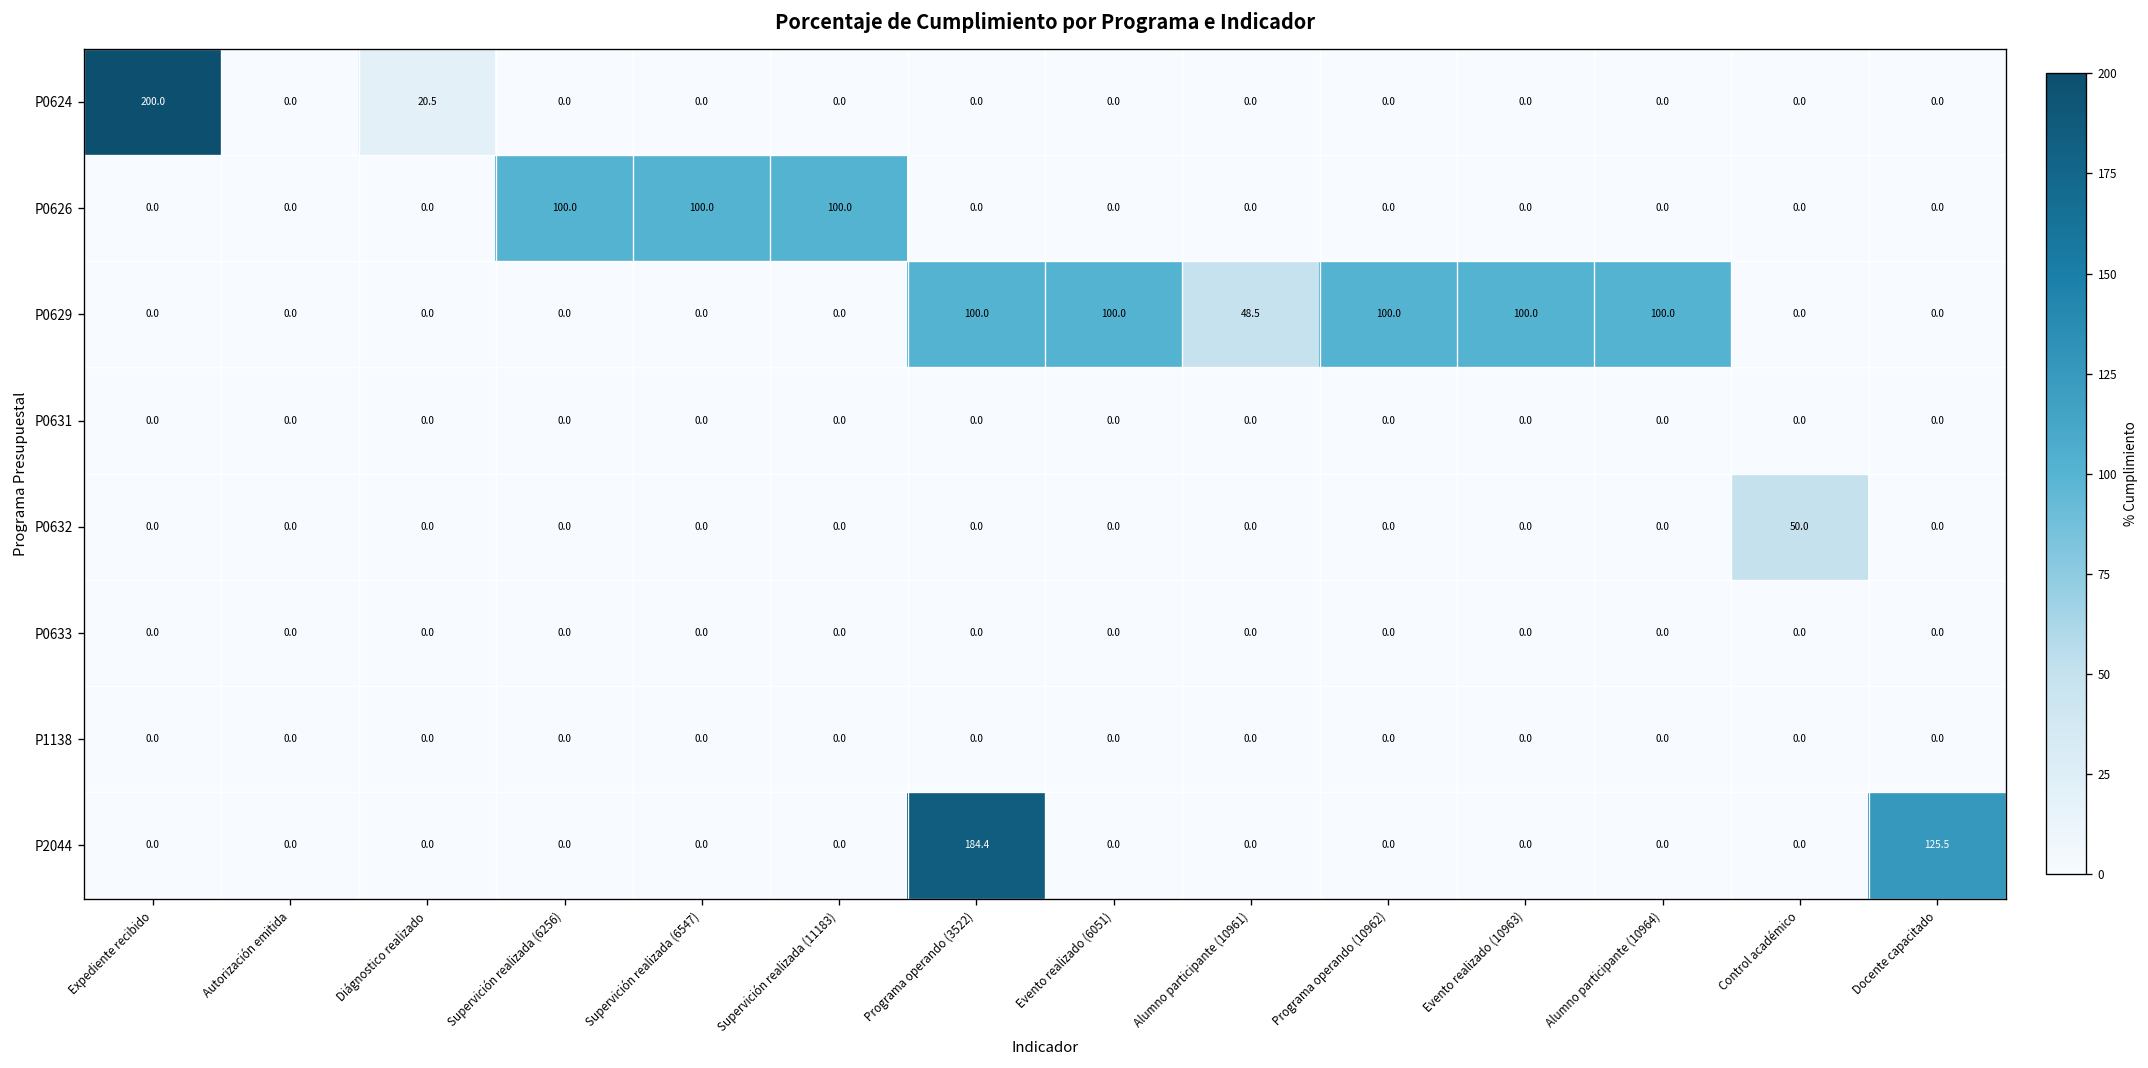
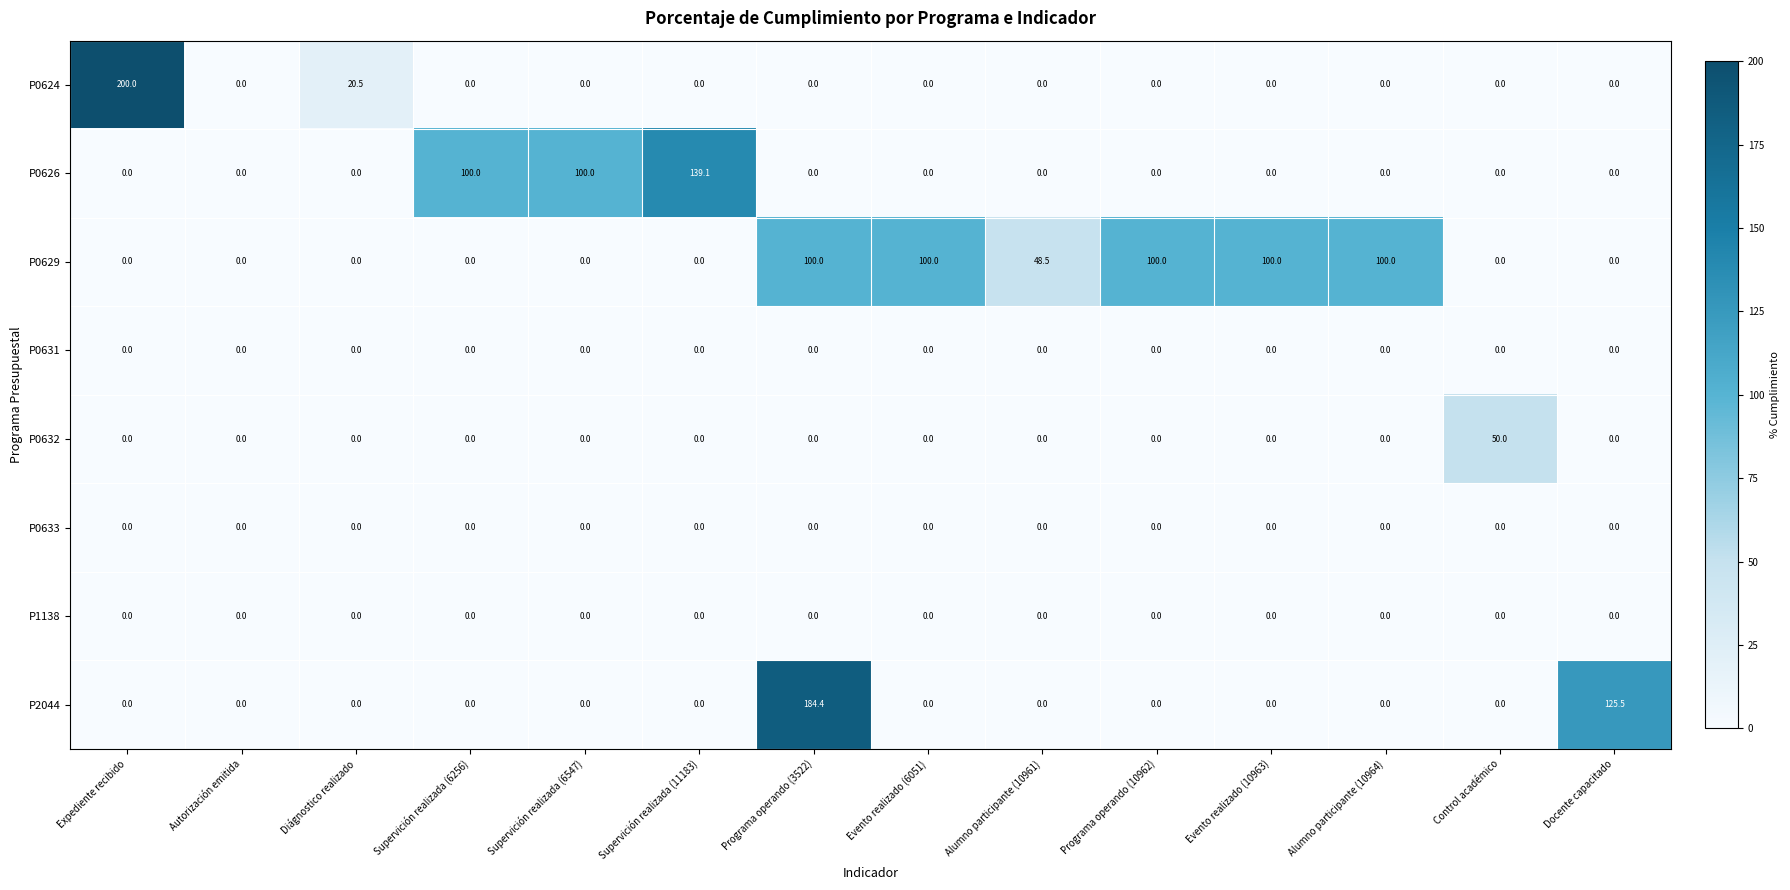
  {
    "P0624": {
      "Expediente recibido": 200.0,
      "Autorización emitida": 0.0,
      "Diágnostico realizado": 20.5,
      "Supervición realizada (6256)": 0.0,
      "Supervición realizada (6547)": 0.0,
      "Supervición realizada (11183)": 0.0,
      "Programa operando (3522)": 0.0,
      "Evento realizado (6051)": 0.0,
      "Alumno participante (10961)": 0.0,
      "Programa operando (10962)": 0.0,
      "Evento realizado (10963)": 0.0,
      "Alumno participante (10964)": 0.0,
      "Control académico": 0.0,
      "Docente capacitado": 0.0
    },
    "P0626": {
      "Expediente recibido": 0.0,
      "Autorización emitida": 0.0,
      "Diágnostico realizado": 0.0,
      "Supervición realizada (6256)": 100.0,
      "Supervición realizada (6547)": 100.0,
-     "Supervición realizada (11183)": 100.0,
+     "Supervición realizada (11183)": 139.1,
      "Programa operando (3522)": 0.0,
      "Evento realizado (6051)": 0.0,
      "Alumno participante (10961)": 0.0,
      "Programa operando (10962)": 0.0,
      "Evento realizado (10963)": 0.0,
      "Alumno participante (10964)": 0.0,
      "Control académico": 0.0,
      "Docente capacitado": 0.0
    },
    "P0629": {
      "Expediente recibido": 0.0,
      "Autorización emitida": 0.0,
      "Diágnostico realizado": 0.0,
      "Supervición realizada (6256)": 0.0,
      "Supervición realizada (6547)": 0.0,
      "Supervición realizada (11183)": 0.0,
      "Programa operando (3522)": 100.0,
      "Evento realizado (6051)": 100.0,
      "Alumno participante (10961)": 48.5,
      "Programa operando (10962)": 100.0,
      "Evento realizado (10963)": 100.0,
      "Alumno participante (10964)": 100.0,
      "Control académico": 0.0,
      "Docente capacitado": 0.0
    },
    "P0631": {
      "Expediente recibido": 0.0,
      "Autorización emitida": 0.0,
      "Diágnostico realizado": 0.0,
      "Supervición realizada (6256)": 0.0,
      "Supervición realizada (6547)": 0.0,
      "Supervición realizada (11183)": 0.0,
      "Programa operando (3522)": 0.0,
      "Evento realizado (6051)": 0.0,
      "Alumno participante (10961)": 0.0,
      "Programa operando (10962)": 0.0,
      "Evento realizado (10963)": 0.0,
      "Alumno participante (10964)": 0.0,
      "Control académico": 0.0,
      "Docente capacitado": 0.0
    },
    "P0632": {
      "Expediente recibido": 0.0,
      "Autorización emitida": 0.0,
      "Diágnostico realizado": 0.0,
      "Supervición realizada (6256)": 0.0,
      "Supervición realizada (6547)": 0.0,
      "Supervición realizada (11183)": 0.0,
      "Programa operando (3522)": 0.0,
      "Evento realizado (6051)": 0.0,
      "Alumno participante (10961)": 0.0,
      "Programa operando (10962)": 0.0,
      "Evento realizado (10963)": 0.0,
      "Alumno participante (10964)": 0.0,
      "Control académico": 50.0,
      "Docente capacitado": 0.0
    },
    "P0633": {
      "Expediente recibido": 0.0,
      "Autorización emitida": 0.0,
      "Diágnostico realizado": 0.0,
      "Supervición realizada (6256)": 0.0,
      "Supervición realizada (6547)": 0.0,
      "Supervición realizada (11183)": 0.0,
      "Programa operando (3522)": 0.0,
      "Evento realizado (6051)": 0.0,
      "Alumno participante (10961)": 0.0,
      "Programa operando (10962)": 0.0,
      "Evento realizado (10963)": 0.0,
      "Alumno participante (10964)": 0.0,
      "Control académico": 0.0,
      "Docente capacitado": 0.0
    },
    "P1138": {
      "Expediente recibido": 0.0,
      "Autorización emitida": 0.0,
      "Diágnostico realizado": 0.0,
      "Supervición realizada (6256)": 0.0,
      "Supervición realizada (6547)": 0.0,
      "Supervición realizada (11183)": 0.0,
      "Programa operando (3522)": 0.0,
      "Evento realizado (6051)": 0.0,
      "Alumno participante (10961)": 0.0,
      "Programa operando (10962)": 0.0,
      "Evento realizado (10963)": 0.0,
      "Alumno participante (10964)": 0.0,
      "Control académico": 0.0,
      "Docente capacitado": 0.0
    },
    "P2044": {
      "Expediente recibido": 0.0,
      "Autorización emitida": 0.0,
      "Diágnostico realizado": 0.0,
      "Supervición realizada (6256)": 0.0,
      "Supervición realizada (6547)": 0.0,
      "Supervición realizada (11183)": 0.0,
      "Programa operando (3522)": 184.4,
      "Evento realizado (6051)": 0.0,
      "Alumno participante (10961)": 0.0,
      "Programa operando (10962)": 0.0,
      "Evento realizado (10963)": 0.0,
      "Alumno participante (10964)": 0.0,
      "Control académico": 0.0,
      "Docente capacitado": 125.5
    }
  }
